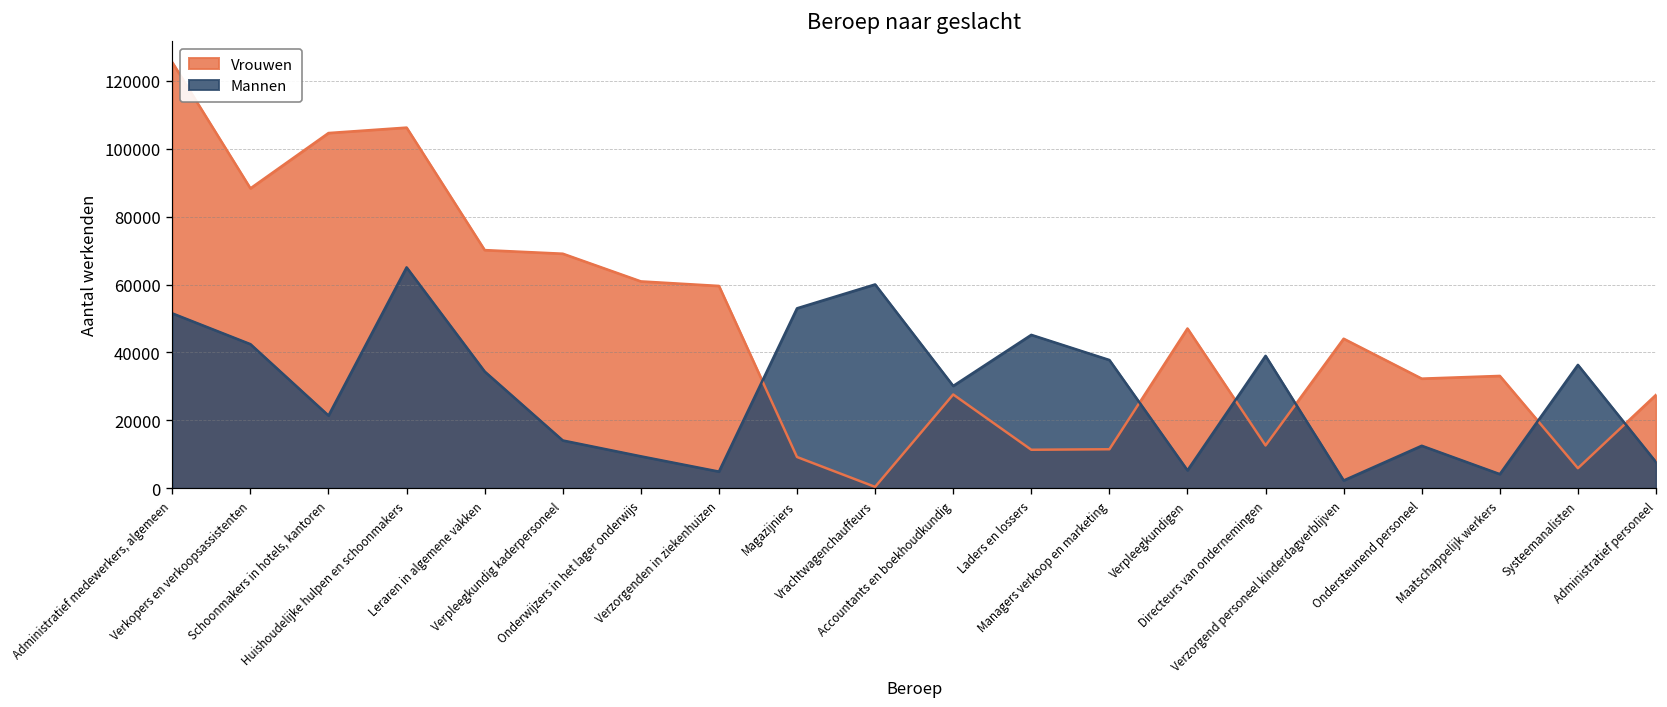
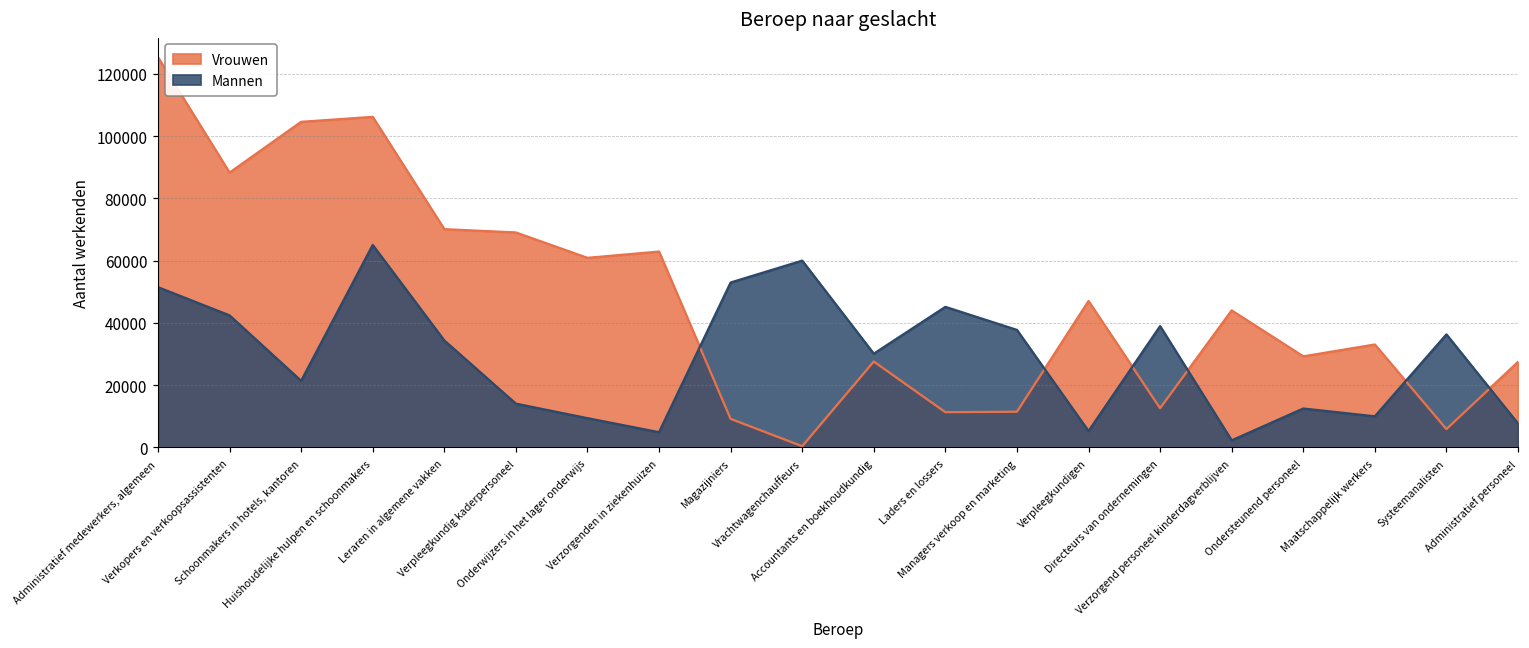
  {
    "Vrouwen": {
      "Administratief medewerkers, algemeen": 125000,
      "Verkopers en verkoopsassistenten": 88000,
      "Schoonmakers in hotels, kantoren": 105000,
      "Huishoudelijke hulpen en schoonmakers": 106000,
      "Leraren in algemene vakken": 70000,
      "Verpleegkundig kaderpersoneel": 69000,
      "Onderwijzers in het lager onderwijs": 61000,
-     "Verzorgenden in ziekenhuizen": 60000,
+     "Verzorgenden in ziekenhuizen": 63000,
      "Magazijniers": 9000,
      "Vrachtwagenchauffeurs": 0,
      "Accountants en boekhoudkundig": 28000,
      "Laders en lossers": 11000,
      "Managers verkoop en marketing": 11000,
      "Verpleegkundigen": 47000,
      "Directeurs van ondernemingen": 13000,
      "Verzorgend personeel kinderdagverblijven": 44000,
-     "Ondersteunend personeel": 32000,
+     "Ondersteunend personeel": 29000,
      "Maatschappelijk werkers": 33000,
      "Systeemanalisten": 6000,
      "Administratief personeel": 27000
    },
    "Mannen": {
      "Administratief medewerkers, algemeen": 52000,
      "Verkopers en verkoopsassistenten": 42000,
      "Schoonmakers in hotels, kantoren": 21000,
      "Huishoudelijke hulpen en schoonmakers": 65000,
      "Leraren in algemene vakken": 34000,
      "Verpleegkundig kaderpersoneel": 14000,
      "Onderwijzers in het lager onderwijs": 9000,
      "Verzorgenden in ziekenhuizen": 5000,
      "Magazijniers": 53000,
      "Vrachtwagenchauffeurs": 60000,
      "Accountants en boekhoudkundig": 30000,
      "Laders en lossers": 45000,
      "Managers verkoop en marketing": 38000,
      "Verpleegkundigen": 5000,
      "Directeurs van ondernemingen": 39000,
      "Verzorgend personeel kinderdagverblijven": 2000,
      "Ondersteunend personeel": 13000,
-     "Maatschappelijk werkers": 4000,
+     "Maatschappelijk werkers": 10000,
      "Systeemanalisten": 36000,
      "Administratief personeel": 8000
    }
  }
